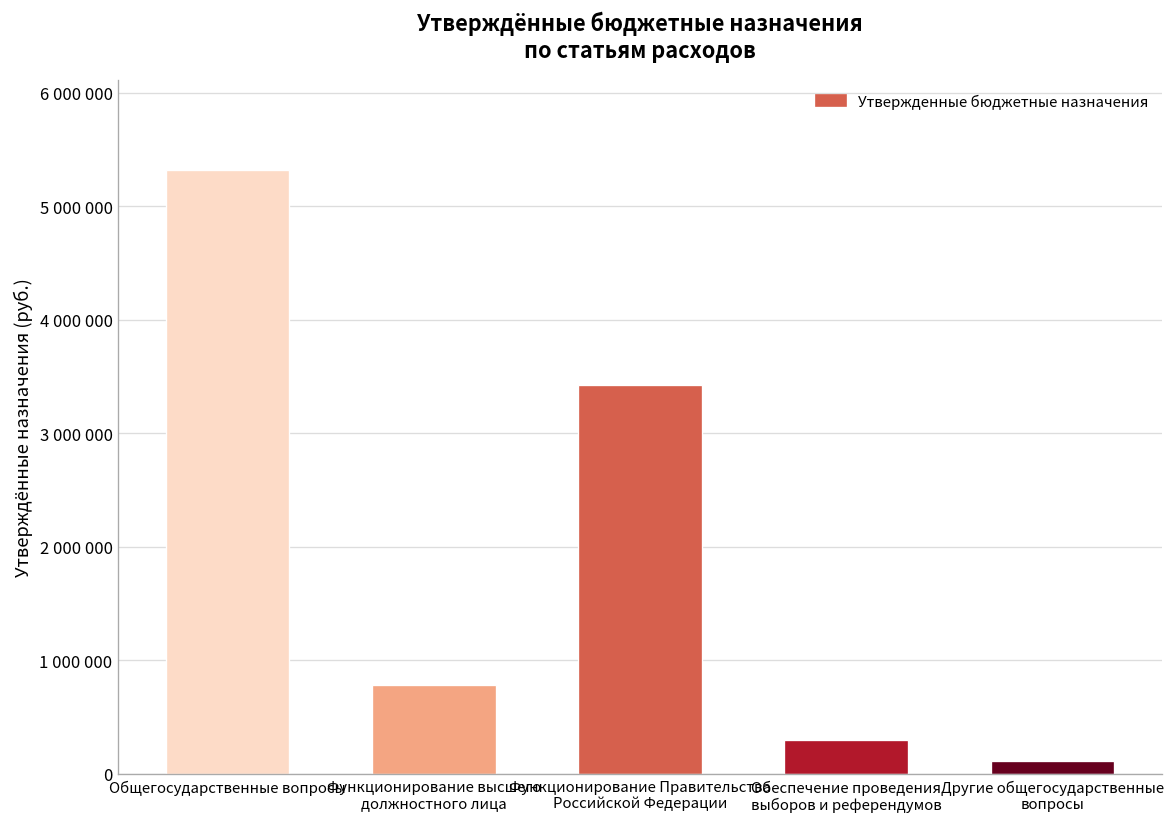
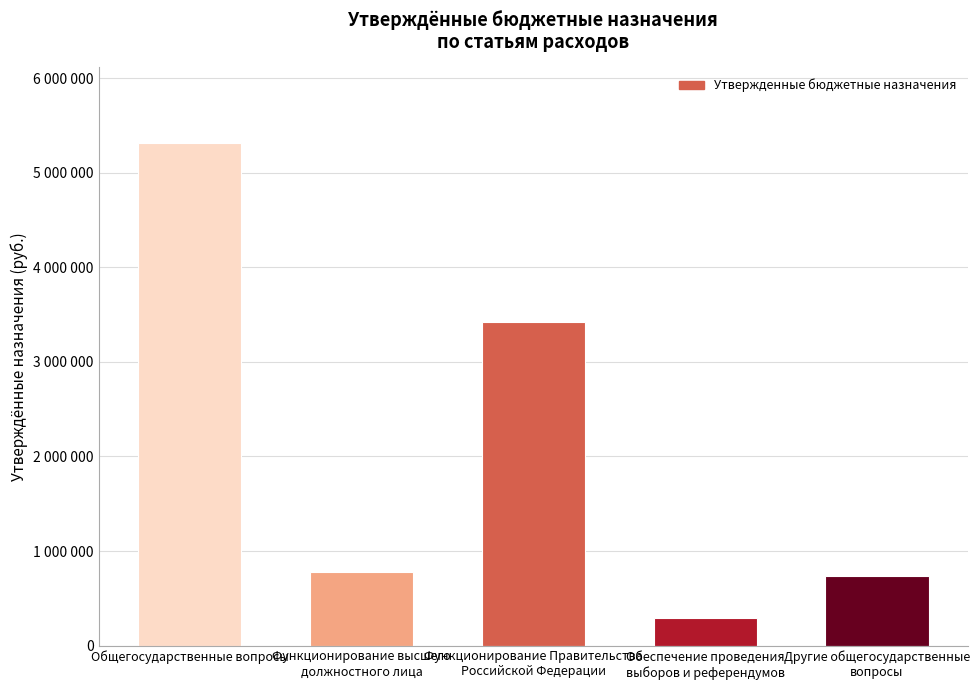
  {
    "Общегосударственные вопросы": 5300000,
    "Функционирование Правительства Российской Федерации": 3400000,
    "Обеспечение проведения выборов и референдумов": 300000,
-   "Другие общегосударственные вопросы": 100000
+   "Другие общегосударственные вопросы": 700000
  }
